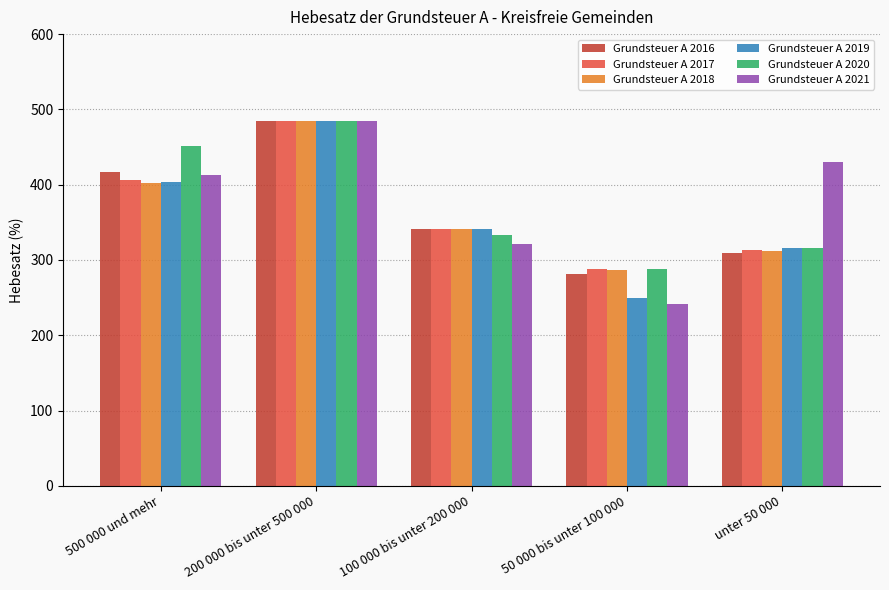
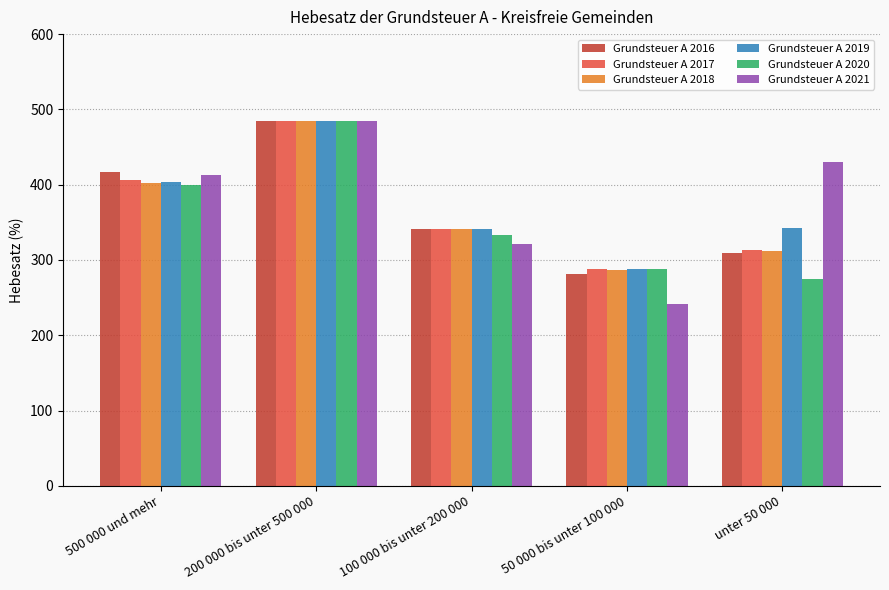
  {
    "Grundsteuer A 2019": {
      "500 000 und mehr": 400,
      "200 000 bis unter 500 000": 490,
      "100 000 bis unter 200 000": 340,
-     "50 000 bis unter 100 000": 250,
-     "unter 50 000": 320
+     "50 000 bis unter 100 000": 290,
+     "unter 50 000": 340
    },
    "Grundsteuer A 2020": {
-     "500 000 und mehr": 450,
+     "500 000 und mehr": 400,
      "200 000 bis unter 500 000": 490,
      "100 000 bis unter 200 000": 330,
      "50 000 bis unter 100 000": 290,
-     "unter 50 000": 320
+     "unter 50 000": 280
    },
    "Grundsteuer A 2021": {
      "500 000 und mehr": 410,
      "200 000 bis unter 500 000": 490,
      "100 000 bis unter 200 000": 320,
      "50 000 bis unter 100 000": 240,
      "unter 50 000": 430
    }
  }
